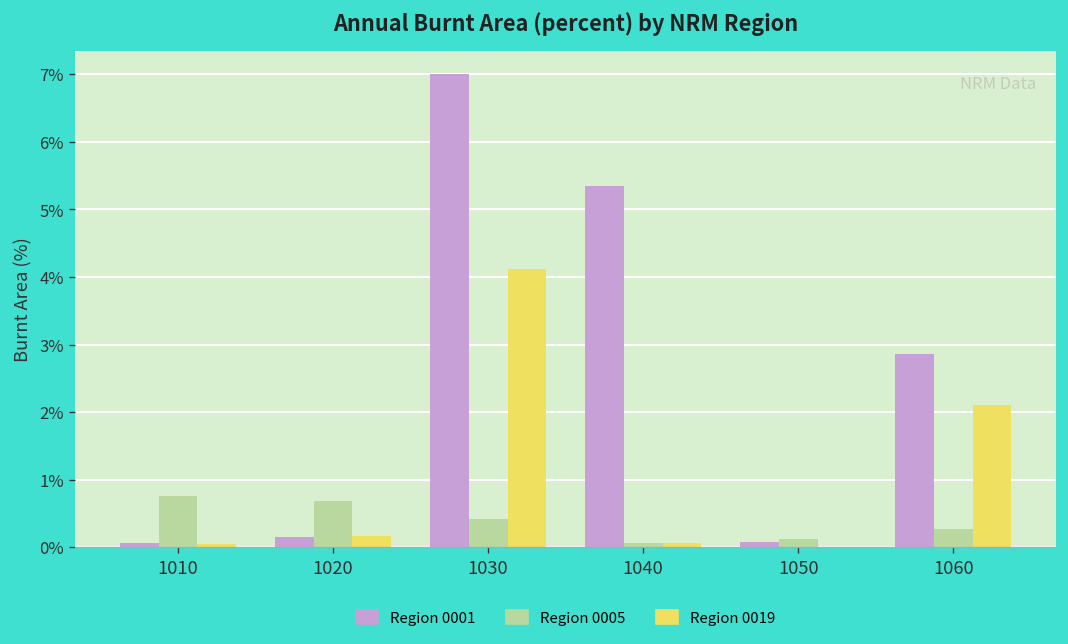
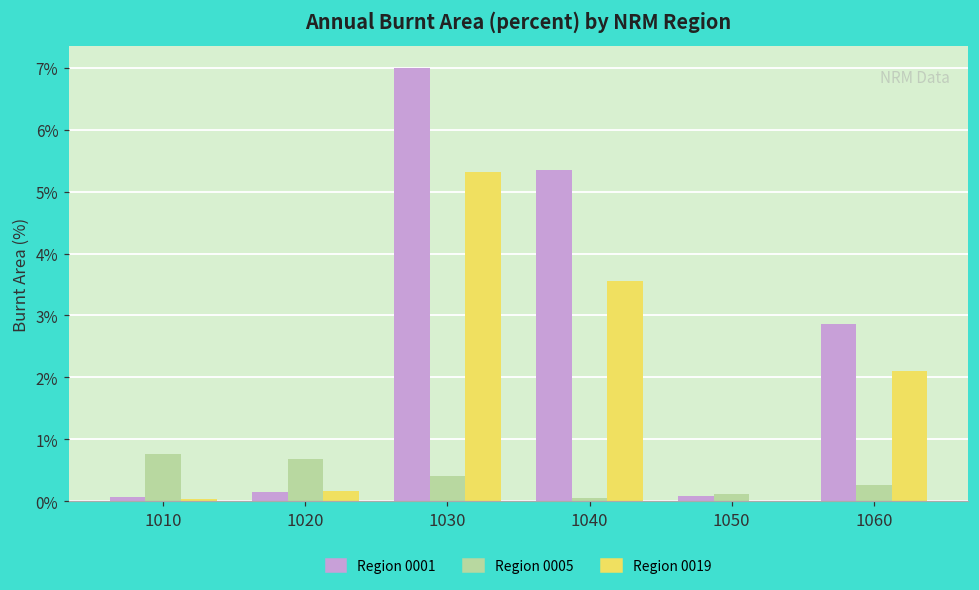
  {
    "Region 0001": {
      "1010": "0.1%",
      "1020": "0.2%",
      "1030": "7.0%",
      "1040": "5.3%",
      "1050": "0.1%",
      "1060": "2.9%"
    },
    "Region 0005": {
      "1010": "0.8%",
      "1020": "0.7%",
      "1030": "0.4%",
      "1040": "0.1%",
      "1050": "0.1%",
      "1060": "0.3%"
    },
    "Region 0019": {
      "1010": "0.0%",
      "1020": "0.2%",
-     "1030": "4.1%",
-     "1040": "0.1%",
+     "1030": "5.3%",
+     "1040": "3.6%",
      "1050": "0.0%",
      "1060": "2.1%"
    }
  }
